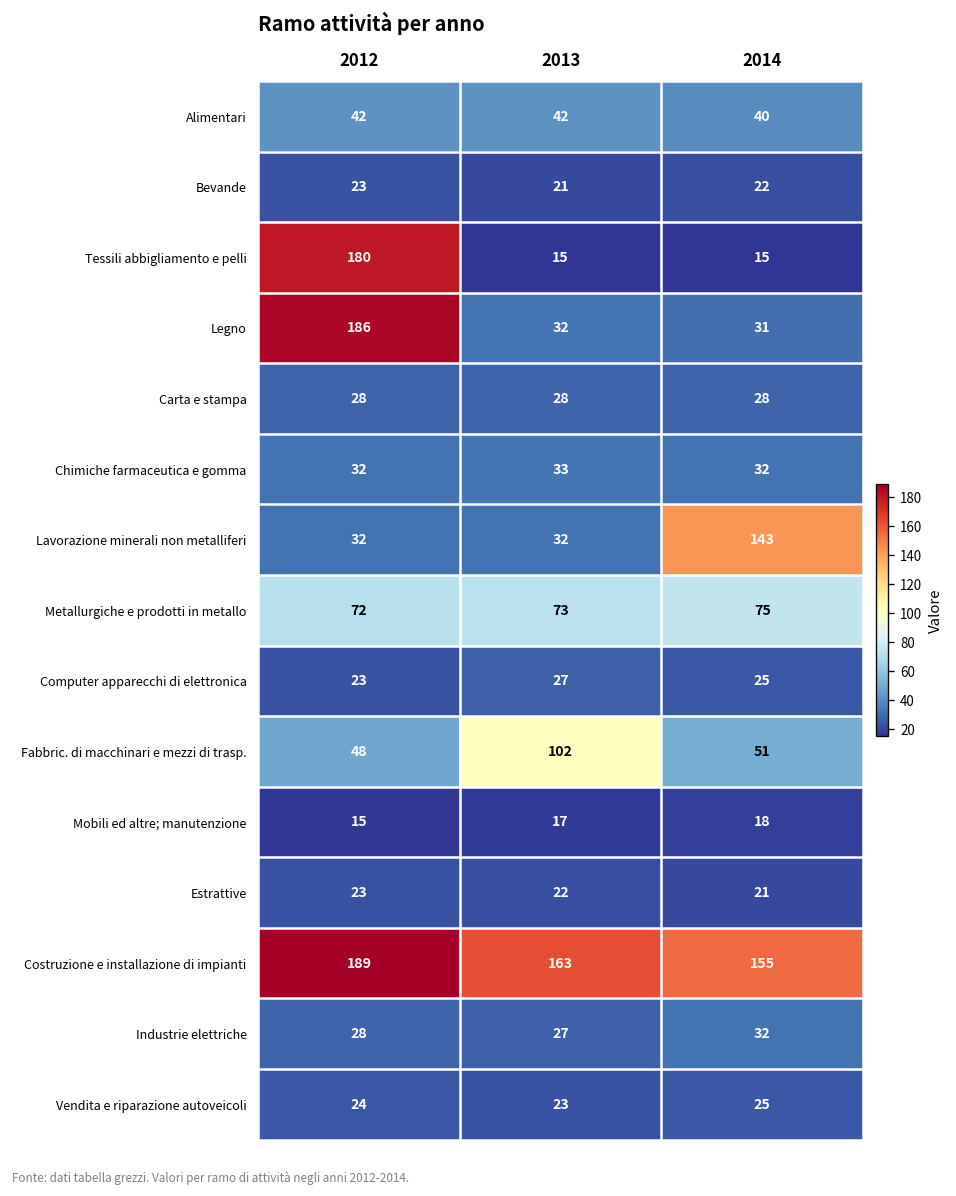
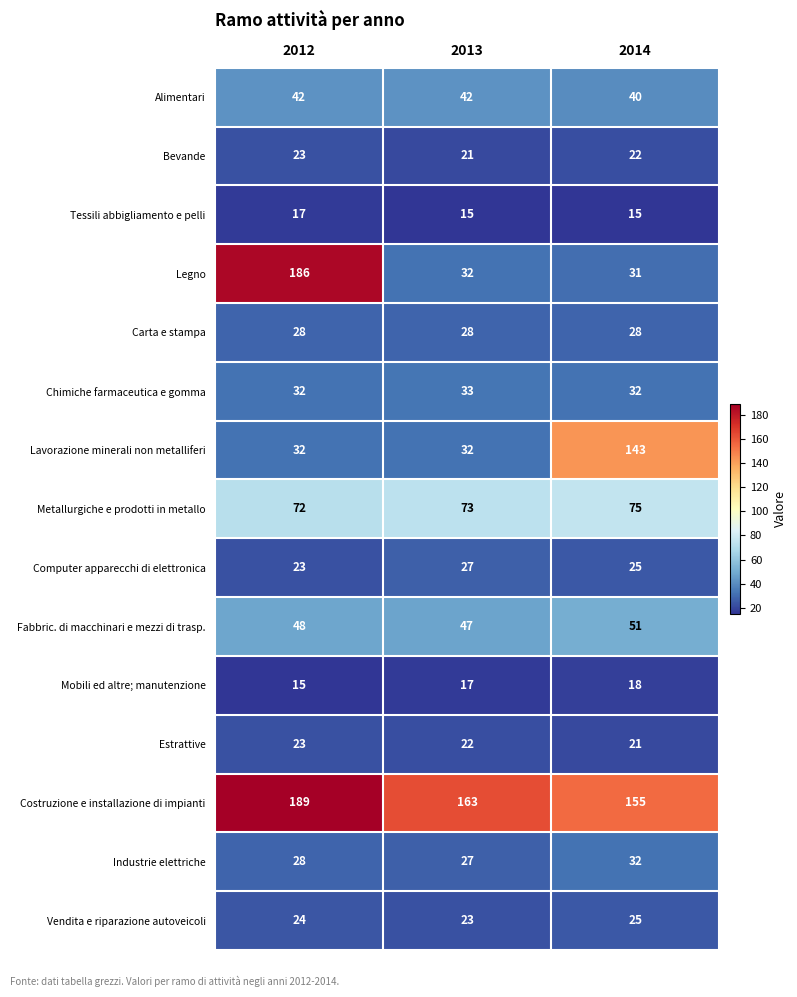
  {
    "Alimentari": {
      "2012": 42,
      "2013": 42,
      "2014": 40
    },
    "Bevande": {
      "2012": 23,
      "2013": 21,
      "2014": 22
    },
    "Tessili abbigliamento e pelli": {
-     "2012": 180,
+     "2012": 17,
      "2013": 15,
      "2014": 15
    },
    "Legno": {
      "2012": 186,
      "2013": 32,
      "2014": 31
    },
    "Carta e stampa": {
      "2012": 28,
      "2013": 28,
      "2014": 28
    },
    "Chimiche farmaceutica e gomma": {
      "2012": 32,
      "2013": 33,
      "2014": 32
    },
    "Lavorazione minerali non metalliferi": {
      "2012": 32,
      "2013": 32,
      "2014": 143
    },
    "Metallurgiche e prodotti in metallo": {
      "2012": 72,
      "2013": 73,
      "2014": 75
    },
    "Computer apparecchi di elettronica": {
      "2012": 23,
      "2013": 27,
      "2014": 25
    },
    "Fabbric. di macchinari e mezzi di trasp.": {
      "2012": 48,
-     "2013": 102,
+     "2013": 47,
      "2014": 51
    },
    "Mobili ed altre; manutenzione": {
      "2012": 15,
      "2013": 17,
      "2014": 18
    },
    "Estrattive": {
      "2012": 23,
      "2013": 22,
      "2014": 21
    },
    "Costruzione e installazione di impianti": {
      "2012": 189,
      "2013": 163,
      "2014": 155
    },
    "Industrie elettriche": {
      "2012": 28,
      "2013": 27,
      "2014": 32
    },
    "Vendita e riparazione autoveicoli": {
      "2012": 24,
      "2013": 23,
      "2014": 25
    }
  }
